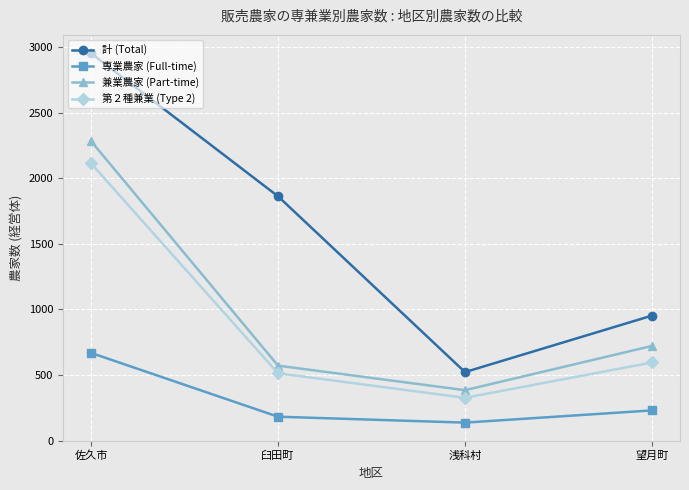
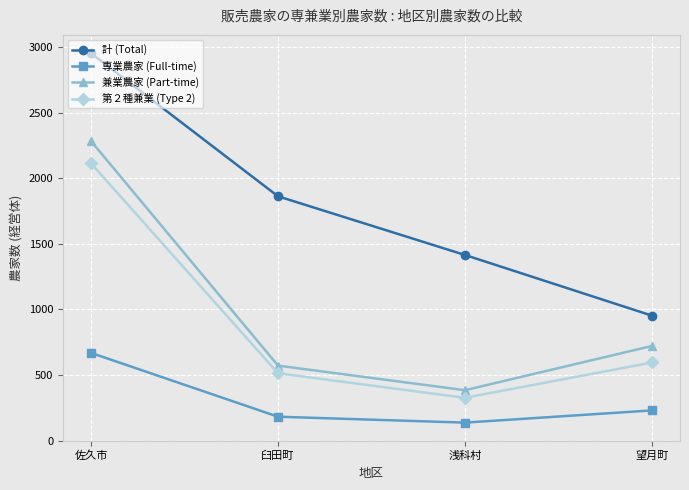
  {
    "計 (Total)": {
      "臼田町": 1860,
-     "浅科村": 520,
+     "浅科村": 1420,
      "望月町": 950
    }
  }
